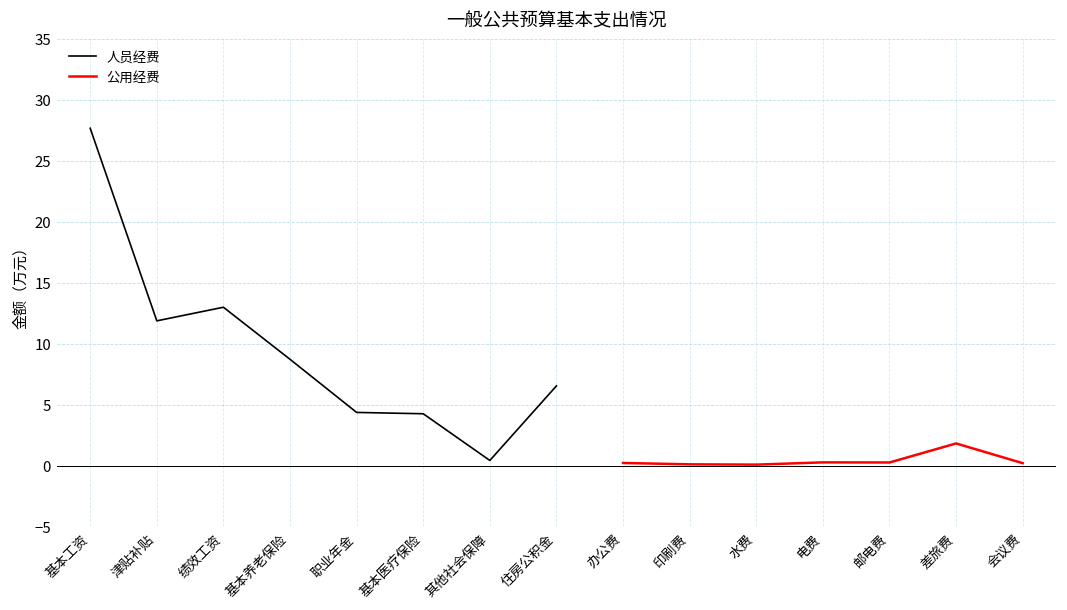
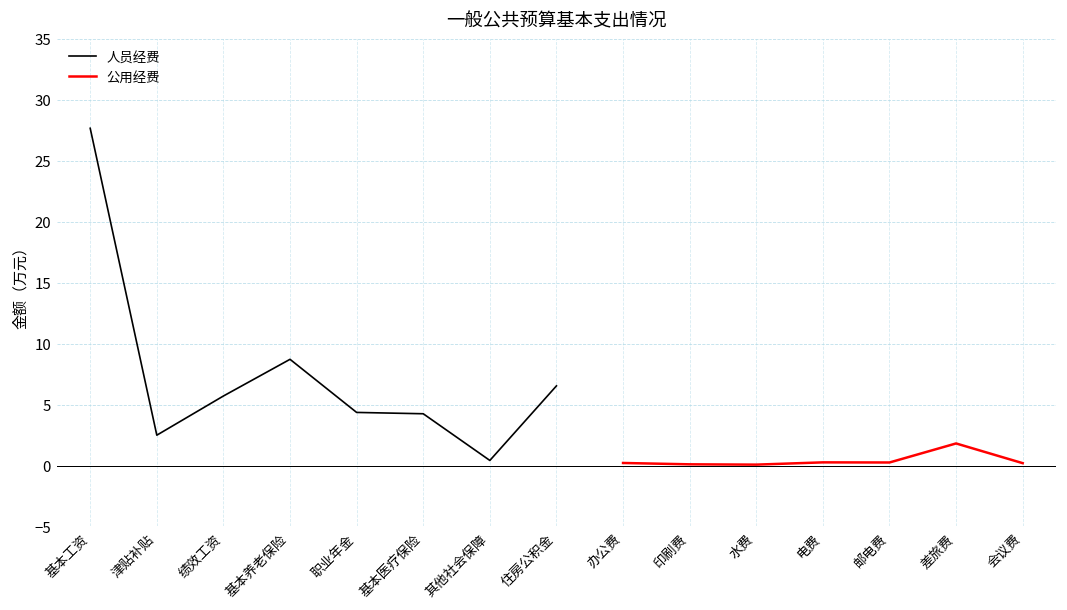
  {
    "人员经费": {
      "基本工资": 27.7,
-     "津贴补贴": 11.9,
-     "绩效工资": 13.0,
+     "津贴补贴": 2.5,
+     "绩效工资": 5.7,
      "基本养老保险": 8.7,
      "职业年金": 4.4,
      "基本医疗保险": 4.2,
      "其他社会保障": 0.4,
      "住房公积金": 6.5
    },
    "公用经费": {
      "办公费": 0.2,
      "印刷费": 0.1,
      "水费": 0.1,
      "电费": 0.3,
      "邮电费": 0.3,
      "差旅费": 1.8,
      "会议费": 0.2
    }
  }
